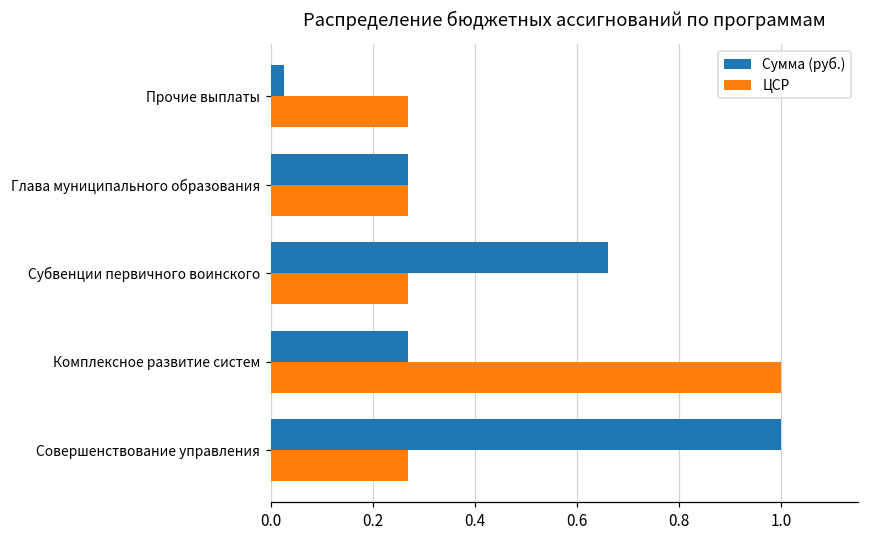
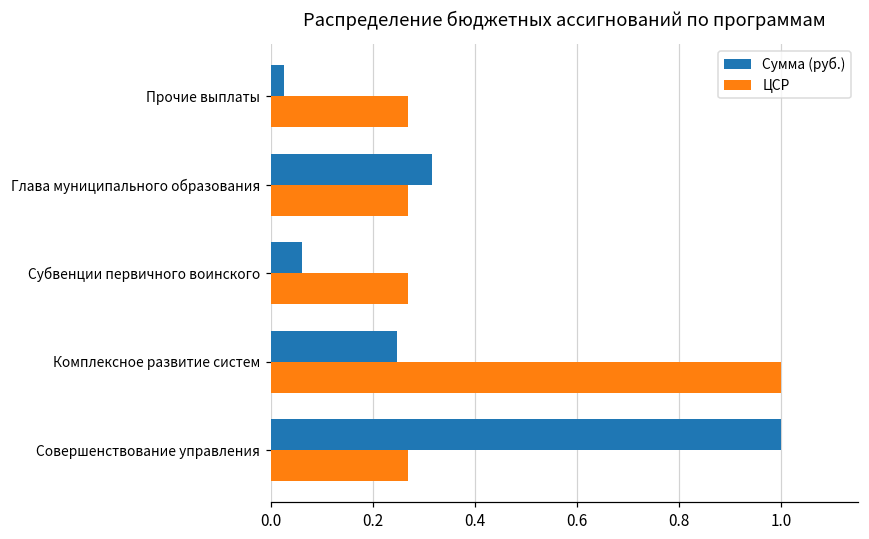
  {
    "Сумма (руб.)": {
      "Прочие выплаты": 0.03,
-     "Глава муниципального образования": 0.27,
-     "Субвенции первичного воинского": 0.66,
-     "Комплексное развитие систем": 0.27,
+     "Глава муниципального образования": 0.32,
+     "Субвенции первичного воинского": 0.06,
+     "Комплексное развитие систем": 0.25,
      "Совершенствование управления": 1.00
    },
    "ЦСР": {
      "Прочие выплаты": 0.27,
      "Глава муниципального образования": 0.27,
      "Субвенции первичного воинского": 0.27,
      "Комплексное развитие систем": 1.00,
      "Совершенствование управления": 0.27
    }
  }
